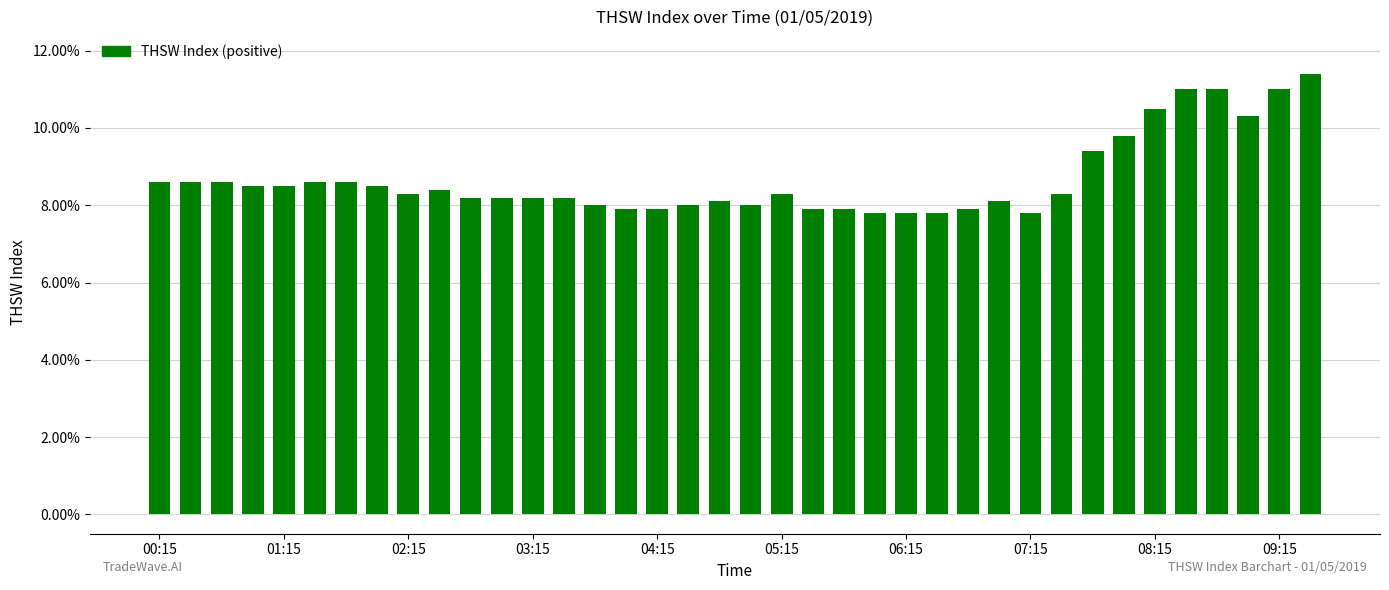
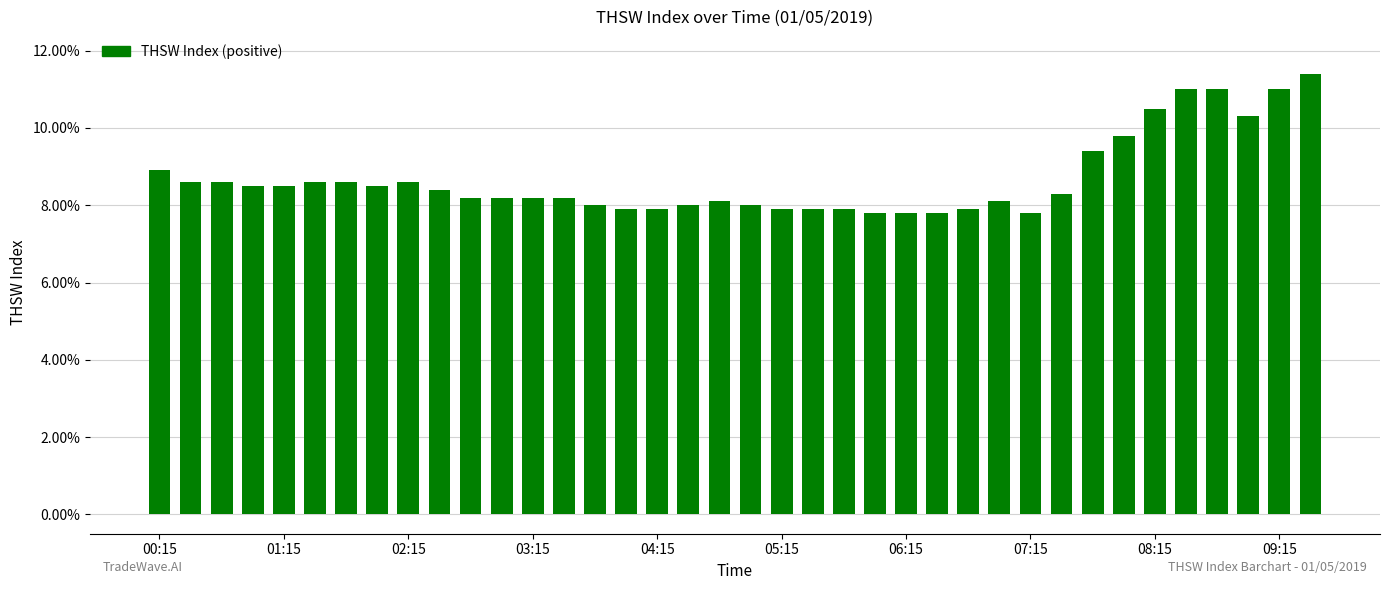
  {
-   "00:15": "8.6%",
+   "00:15": "8.9%",
    "01:15": "8.5%",
-   "02:15": "8.3%",
+   "02:15": "8.6%",
    "03:15": "8.2%",
    "04:15": "7.9%",
-   "05:15": "8.3%",
+   "05:15": "7.9%",
    "06:15": "7.8%",
    "07:15": "7.8%",
    "08:15": "10.5%",
    "09:15": "11.0%"
  }
